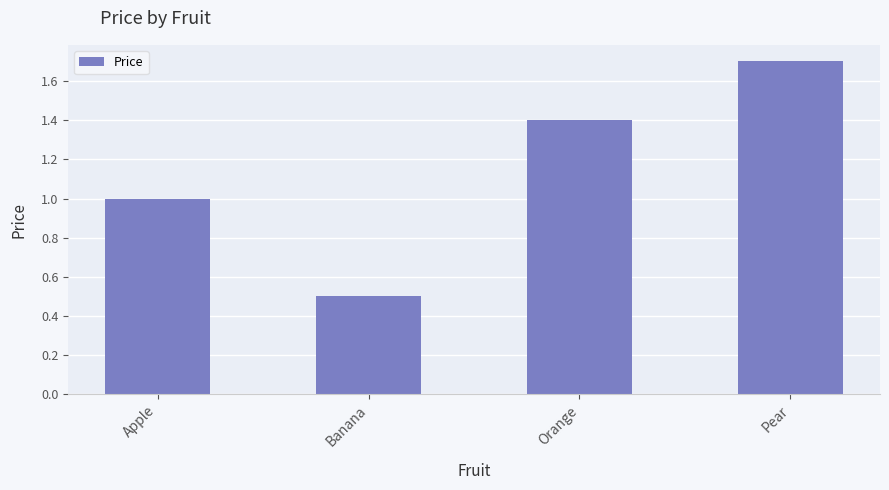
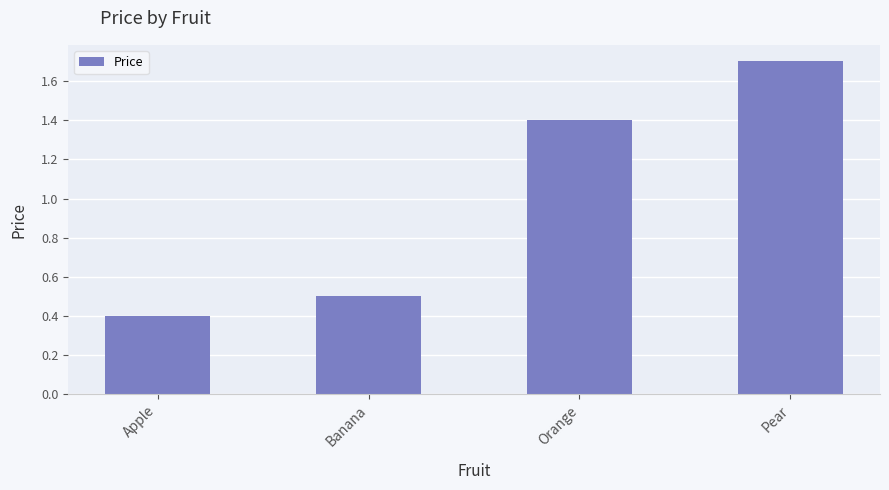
  {
-   "Apple": 1.0,
+   "Apple": 0.4,
    "Banana": 0.5,
    "Orange": 1.4,
    "Pear": 1.7
  }
